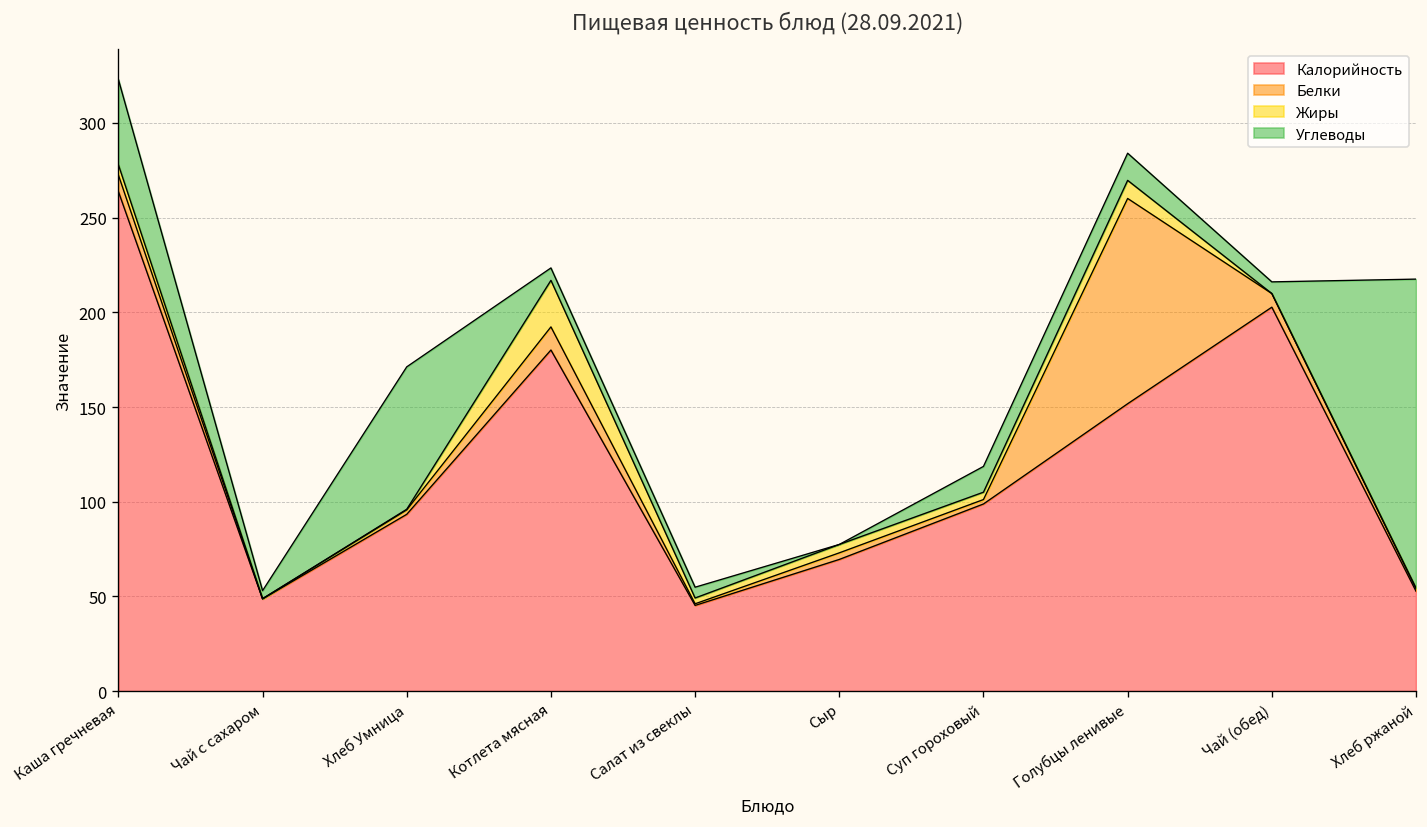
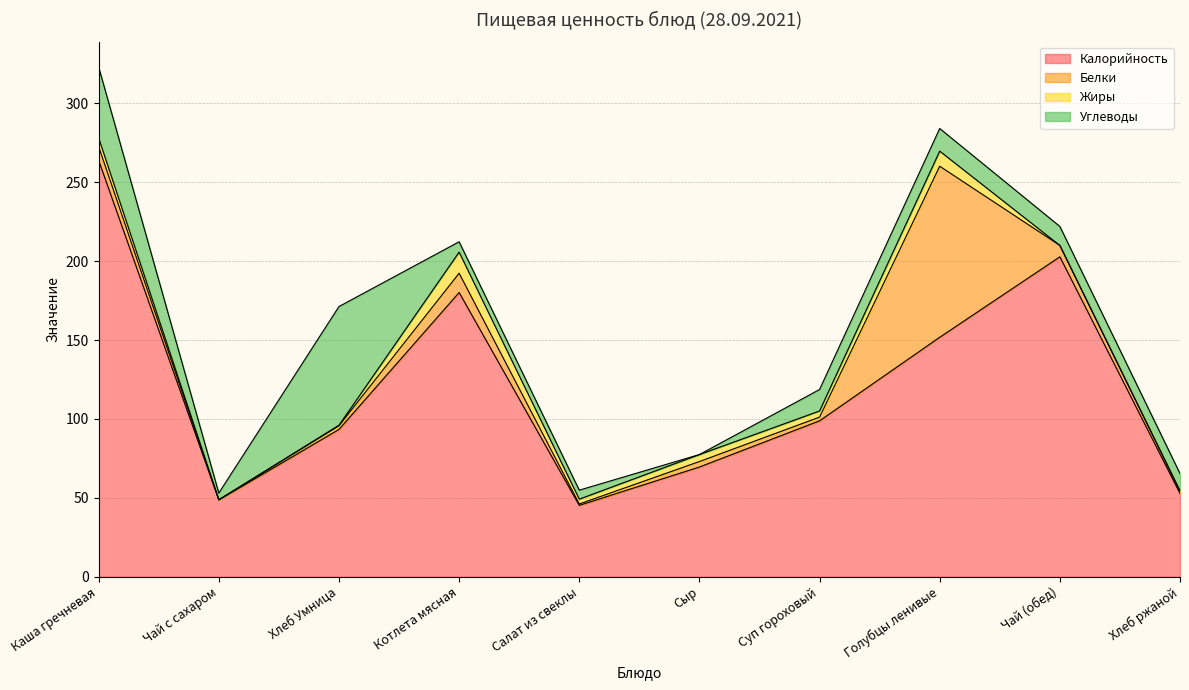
  {
    "Калорийность": {
      "Каша гречневая": 264,
      "Хлеб Умница": 93,
      "Котлета мясная": 180,
      "Сыр": 70,
      "Суп гороховый": 99,
      "Голубцы ленивые": 152,
      "Чай (обед)": 203
    },
    "Белки": {
      "Каша гречневая": 9,
      "Котлета мясная": 12,
      "Сыр": 3,
      "Суп гороховый": 2,
      "Голубцы ленивые": 108
    },
    "Жиры": {
      "Каша гречневая": 5,
-     "Котлета мясная": 25,
+     "Котлета мясная": 13,
      "Салат из свеклы": 3,
      "Суп гороховый": 4,
      "Голубцы ленивые": 10
    },
    "Углеводы": {
      "Каша гречневая": 45,
      "Чай с сахаром": 4,
      "Хлеб Умница": 75,
      "Котлета мясная": 7,
      "Салат из свеклы": 6,
      "Суп гороховый": 14,
      "Голубцы ленивые": 14,
-     "Чай (обед)": 6,
-     "Хлеб ржаной": 163
+     "Чай (обед)": 12,
+     "Хлеб ржаной": 11
    }
  }
